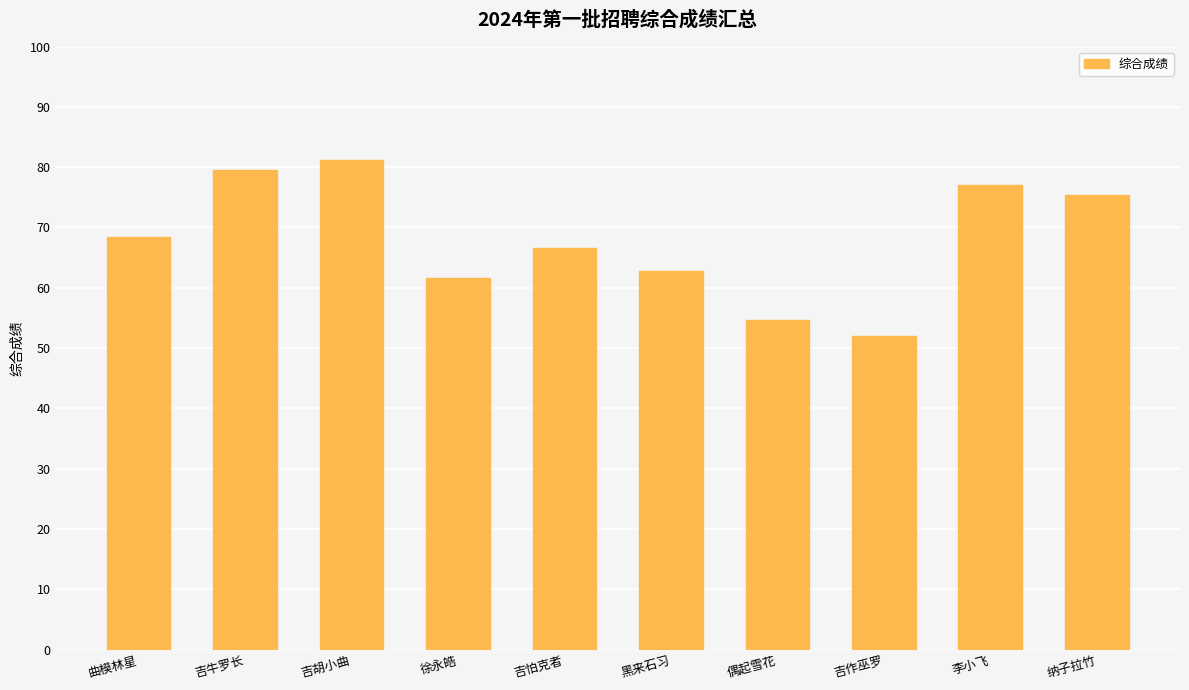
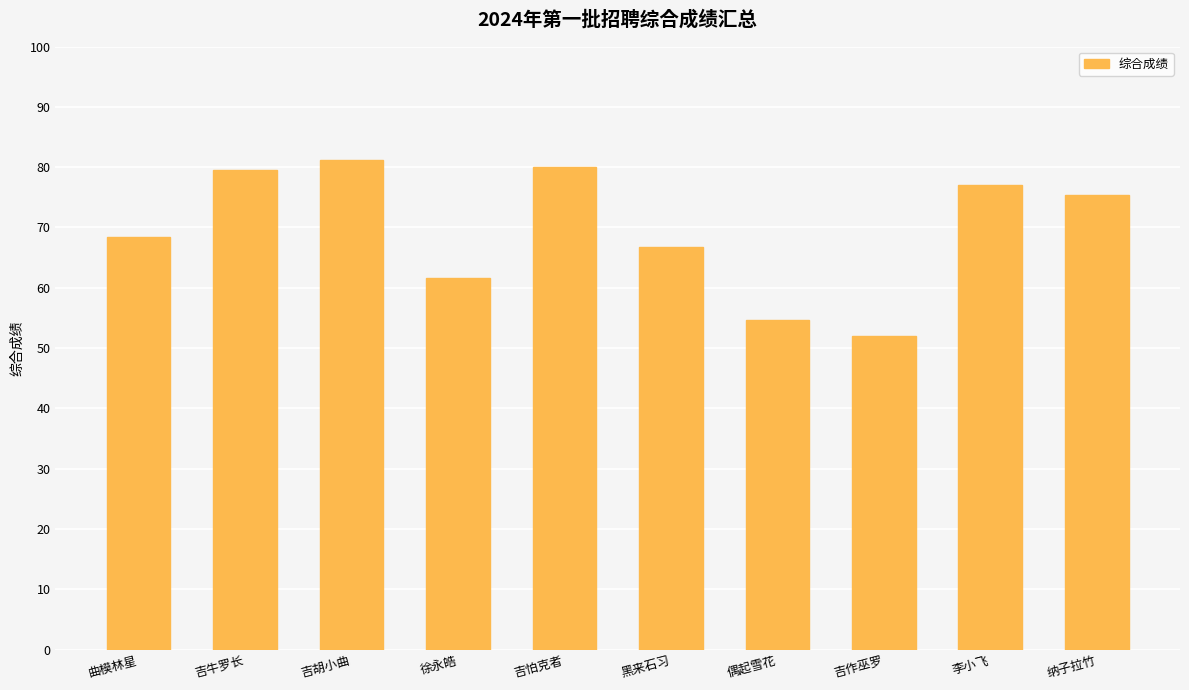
  {
    "曲模林星": 69,
    "吉牛罗长": 80,
    "吉胡小曲": 81,
    "徐永皓": 62,
-   "吉怕克者": 67,
-   "黑来石习": 63,
+   "吉怕克者": 80,
+   "黑来石习": 67,
    "偶起雪花": 55,
    "吉作巫罗": 52,
    "李小飞": 77,
    "纳子拉竹": 75
  }
